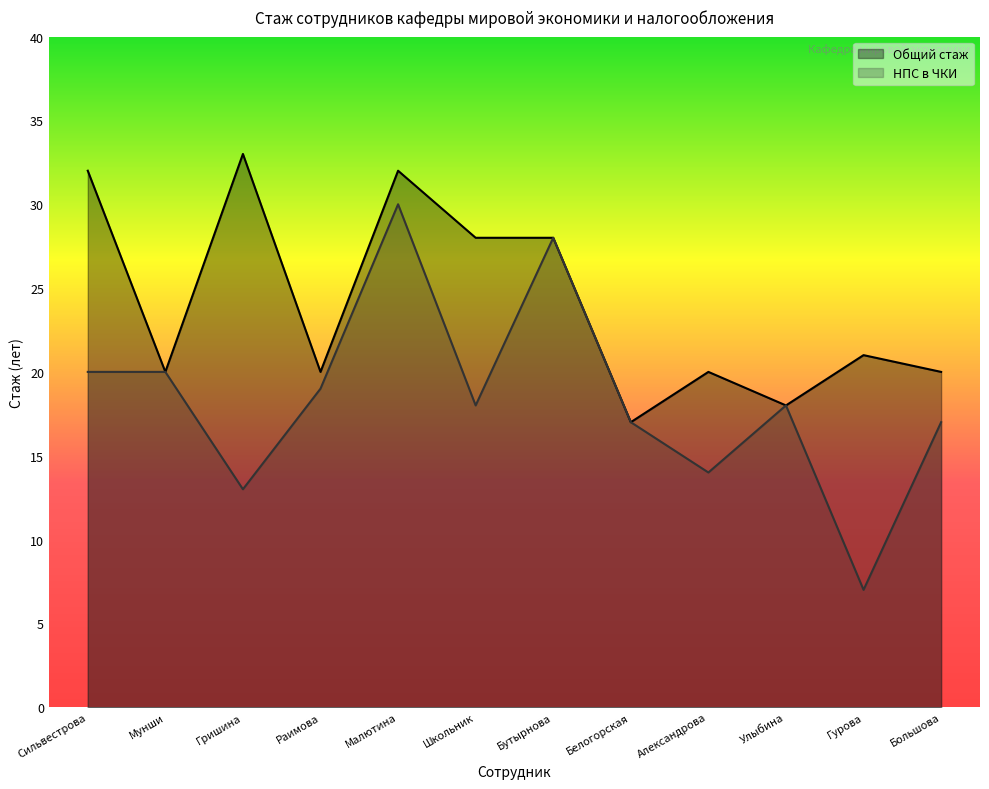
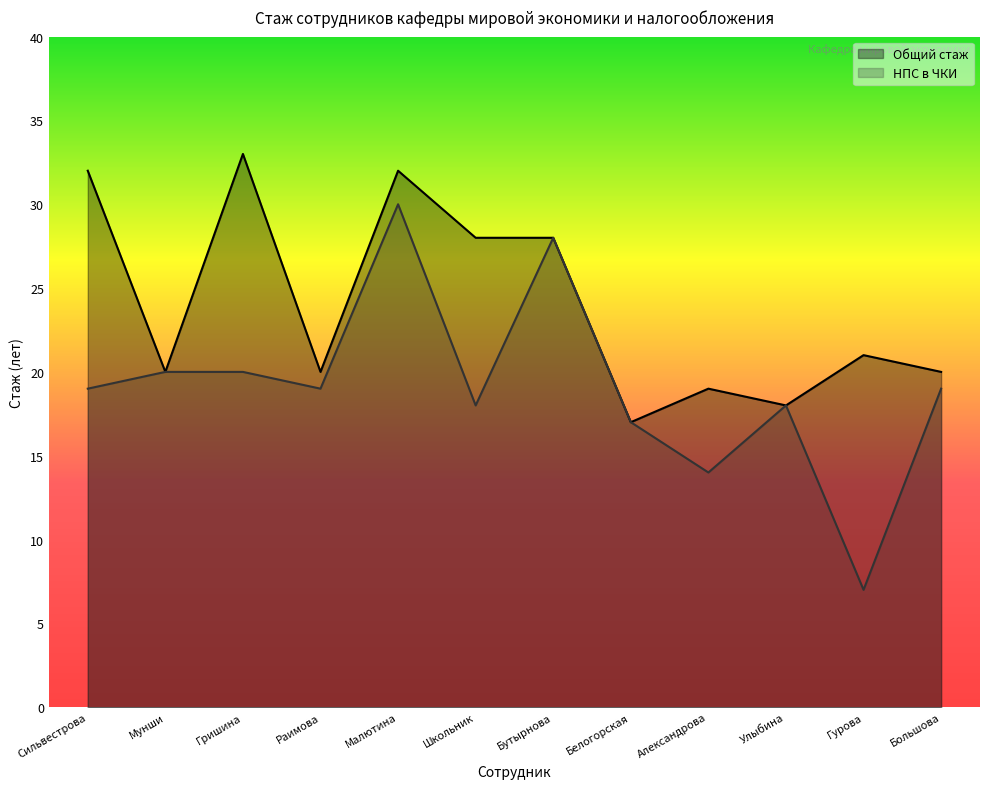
  {
    "Общий стаж": {
      "Сильвестрова": 32,
      "Гришина": 33,
      "Раимова": 20,
      "Малютина": 32,
      "Школьник": 28,
-     "Александрова": 20,
+     "Александрова": 19,
      "Гурова": 21,
      "Большова": 20
    },
    "НПС в ЧКИ": {
-     "Сильвестрова": 20,
-     "Гришина": 13,
+     "Сильвестрова": 19,
+     "Гришина": 20,
      "Раимова": 19,
      "Малютина": 30,
      "Школьник": 18,
      "Александрова": 14,
      "Гурова": 7,
-     "Большова": 17
+     "Большова": 19
    }
  }
